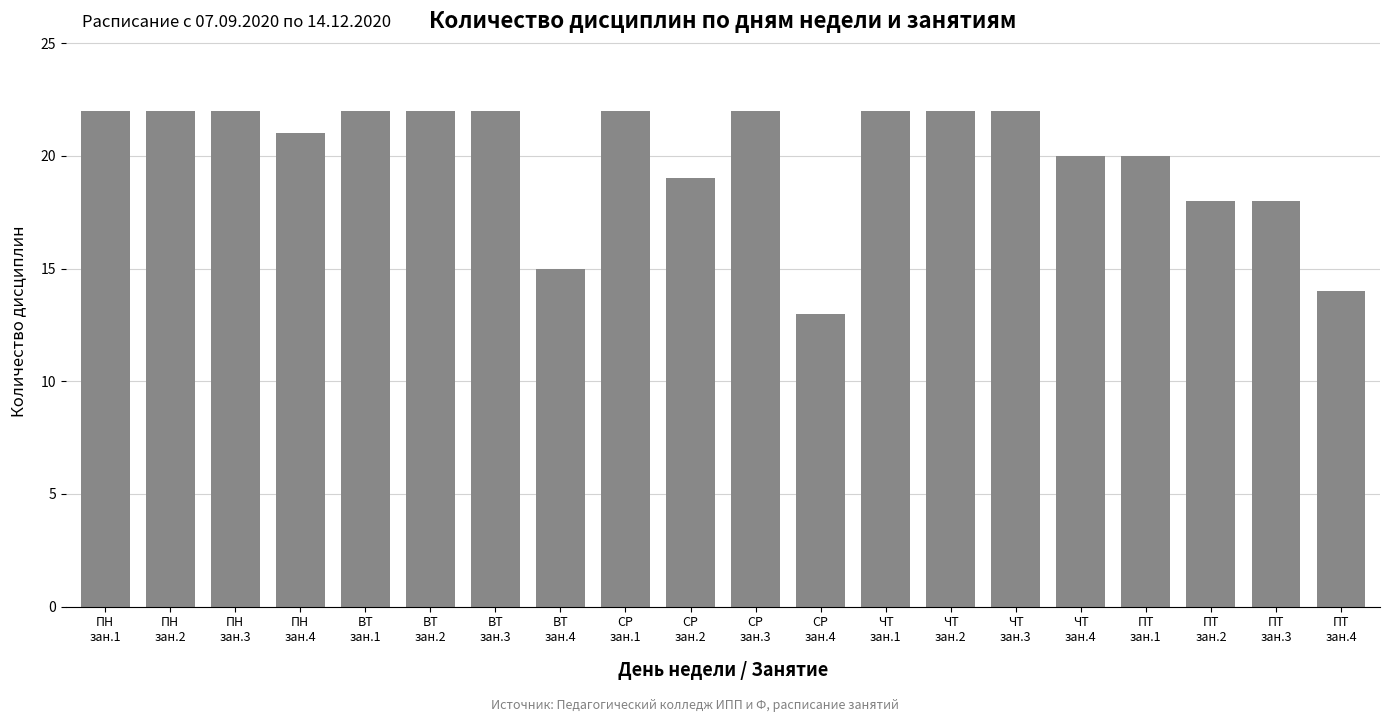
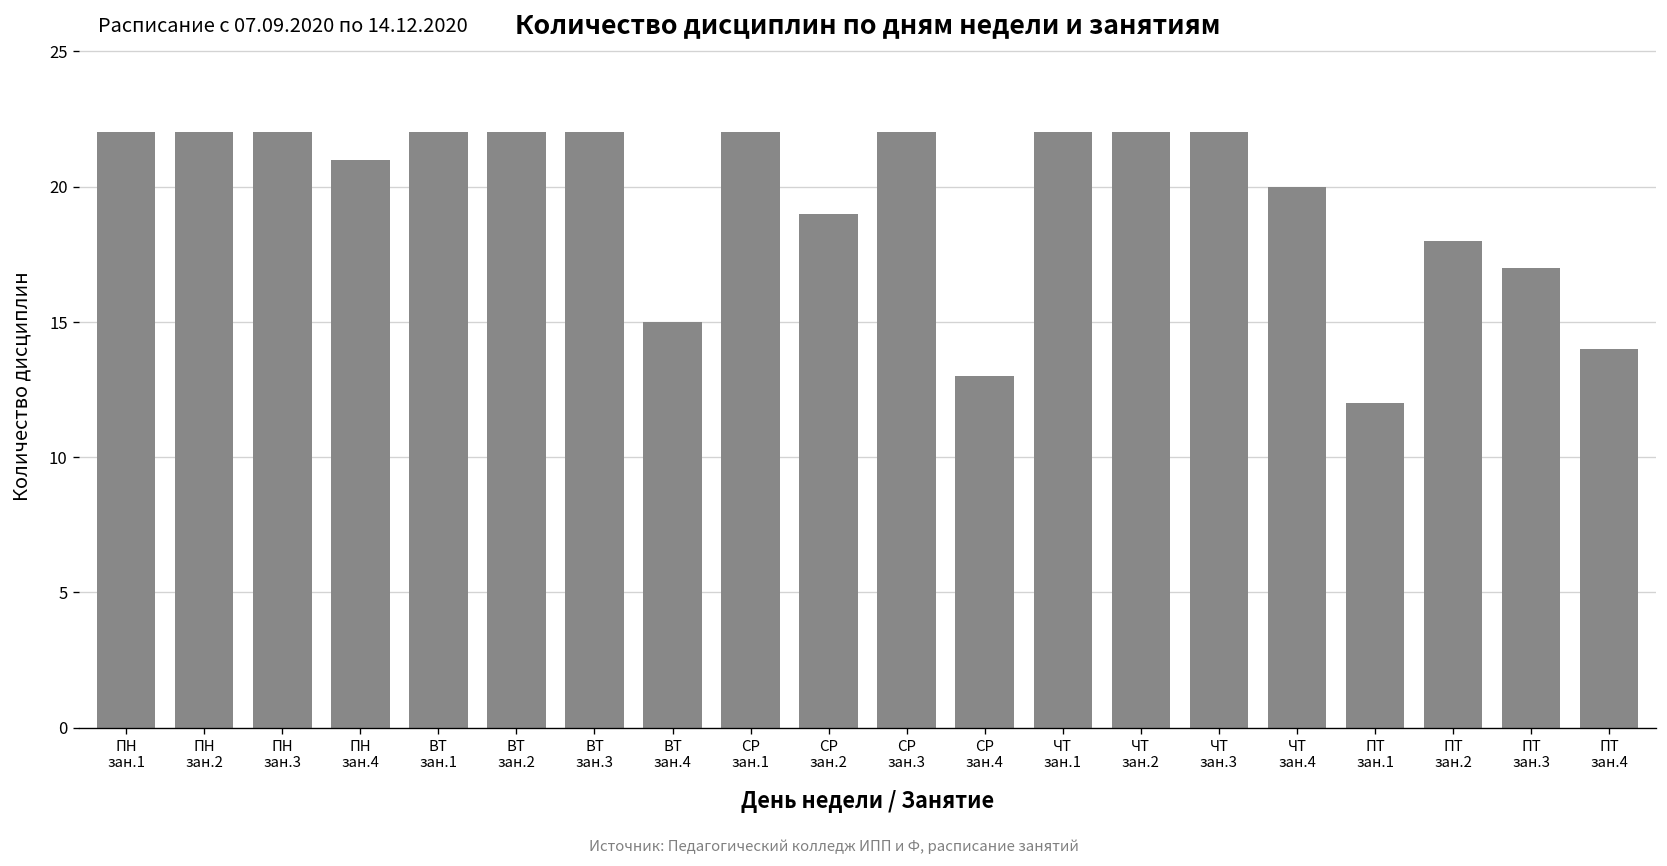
  {
    "ПН зан.1": 22,
    "ПН зан.2": 22,
    "ПН зан.3": 22,
    "ПН зан.4": 21,
    "ВТ зан.1": 22,
    "ВТ зан.2": 22,
    "ВТ зан.3": 22,
    "ВТ зан.4": 15,
    "СР зан.1": 22,
    "СР зан.2": 19,
    "СР зан.3": 22,
    "СР зан.4": 13,
    "ЧТ зан.1": 22,
    "ЧТ зан.2": 22,
    "ЧТ зан.3": 22,
    "ЧТ зан.4": 20,
-   "ПТ зан.1": 20,
+   "ПТ зан.1": 12,
    "ПТ зан.2": 18,
-   "ПТ зан.3": 18,
+   "ПТ зан.3": 17,
    "ПТ зан.4": 14
  }
